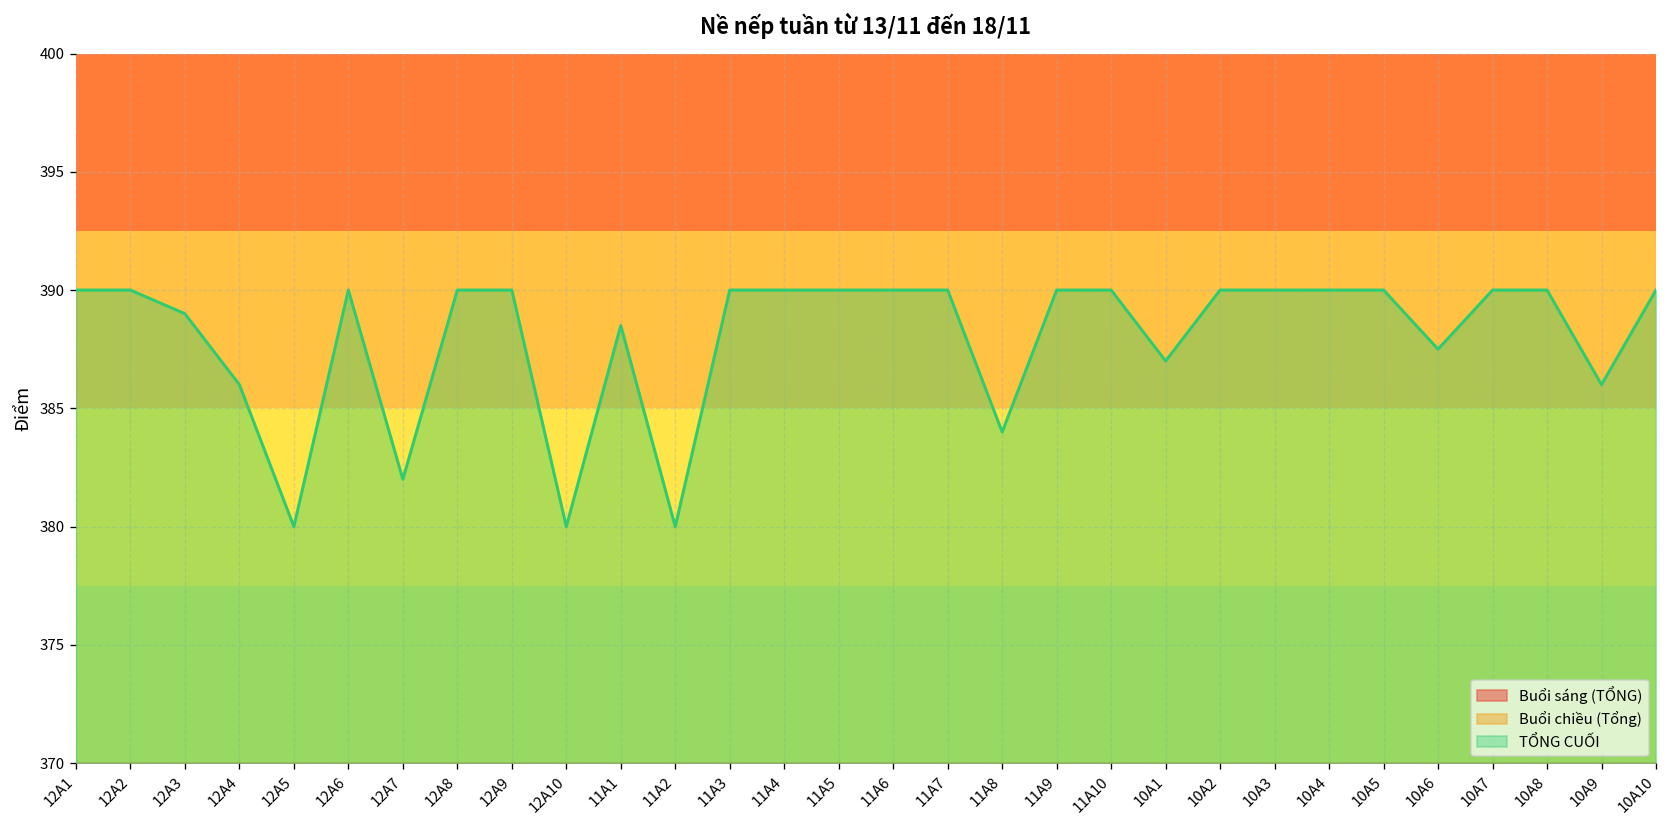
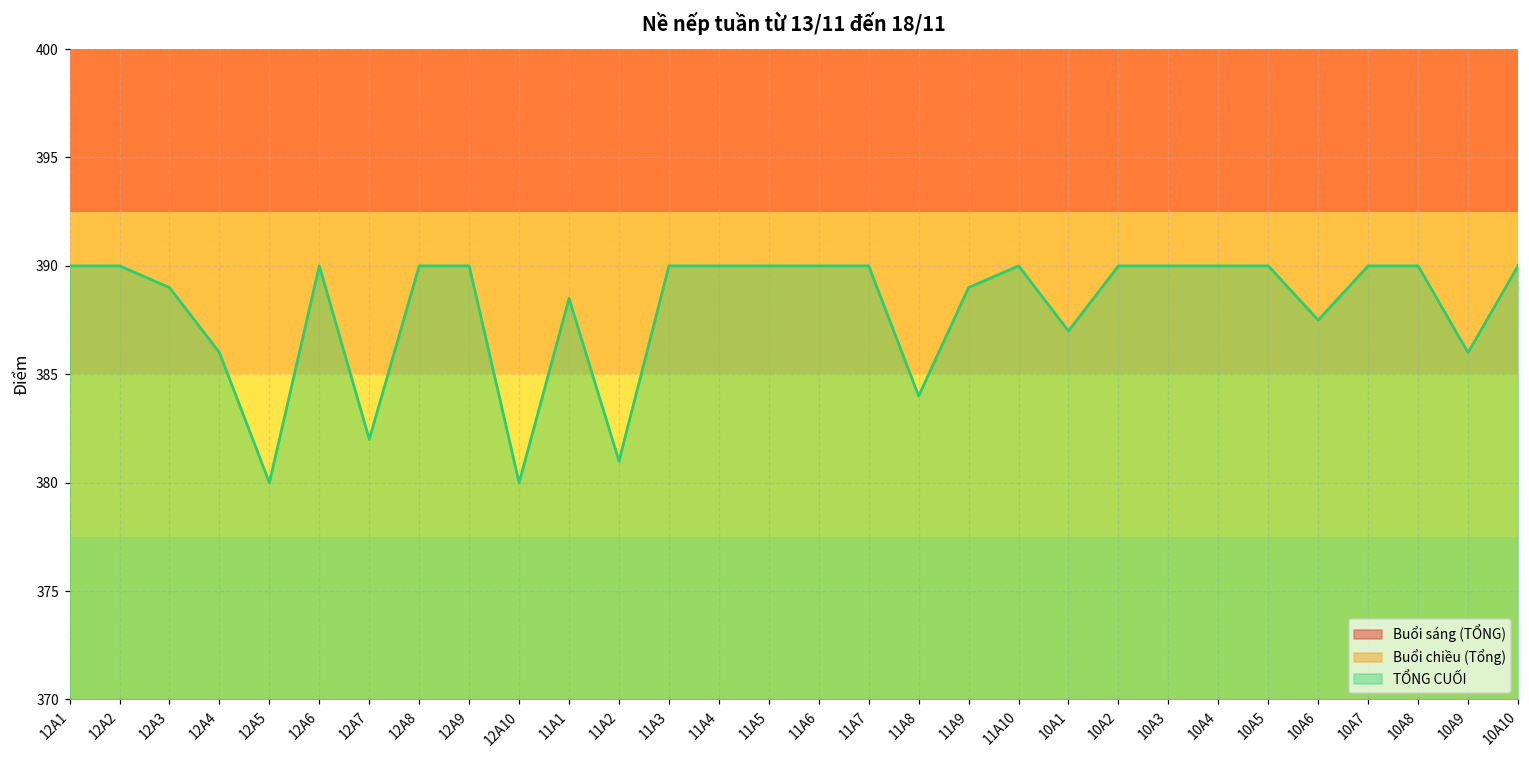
  {
    "TỔNG CUỐI": {
      "12A1": 390,
      "12A2": 390,
      "12A3": 389,
      "12A4": 386,
      "12A5": 380,
      "12A6": 390,
      "12A7": 382,
      "12A8": 390,
      "12A9": 390,
      "12A10": 380,
      "11A1": 388.5,
-     "11A2": 380,
+     "11A2": 381,
      "11A3": 390,
      "11A4": 390,
      "11A5": 390,
      "11A6": 390,
      "11A7": 390,
      "11A8": 384,
-     "11A9": 390,
+     "11A9": 389,
      "11A10": 390,
      "10A1": 387,
      "10A2": 390,
      "10A3": 390,
      "10A4": 390,
      "10A5": 390,
      "10A6": 387.5,
      "10A7": 390,
      "10A8": 390,
      "10A9": 386,
      "10A10": 390
    }
  }
